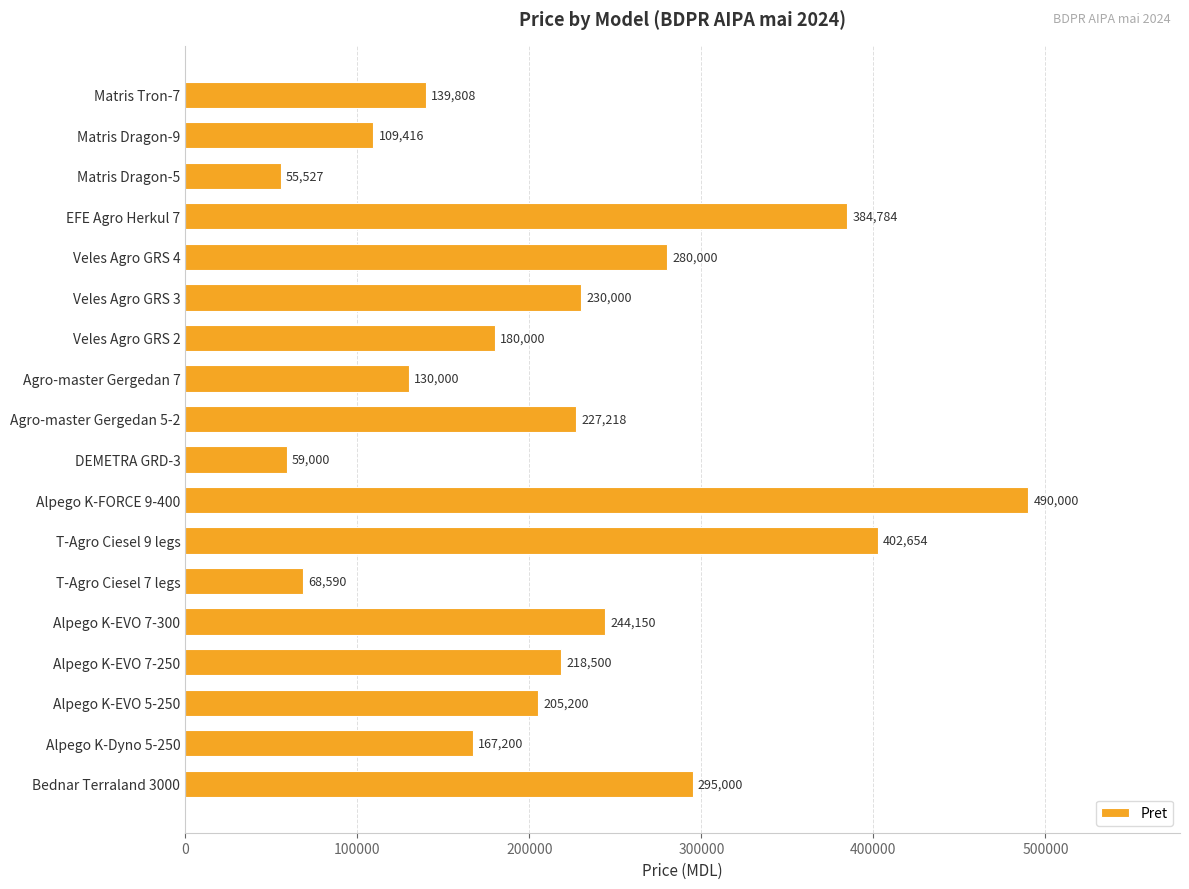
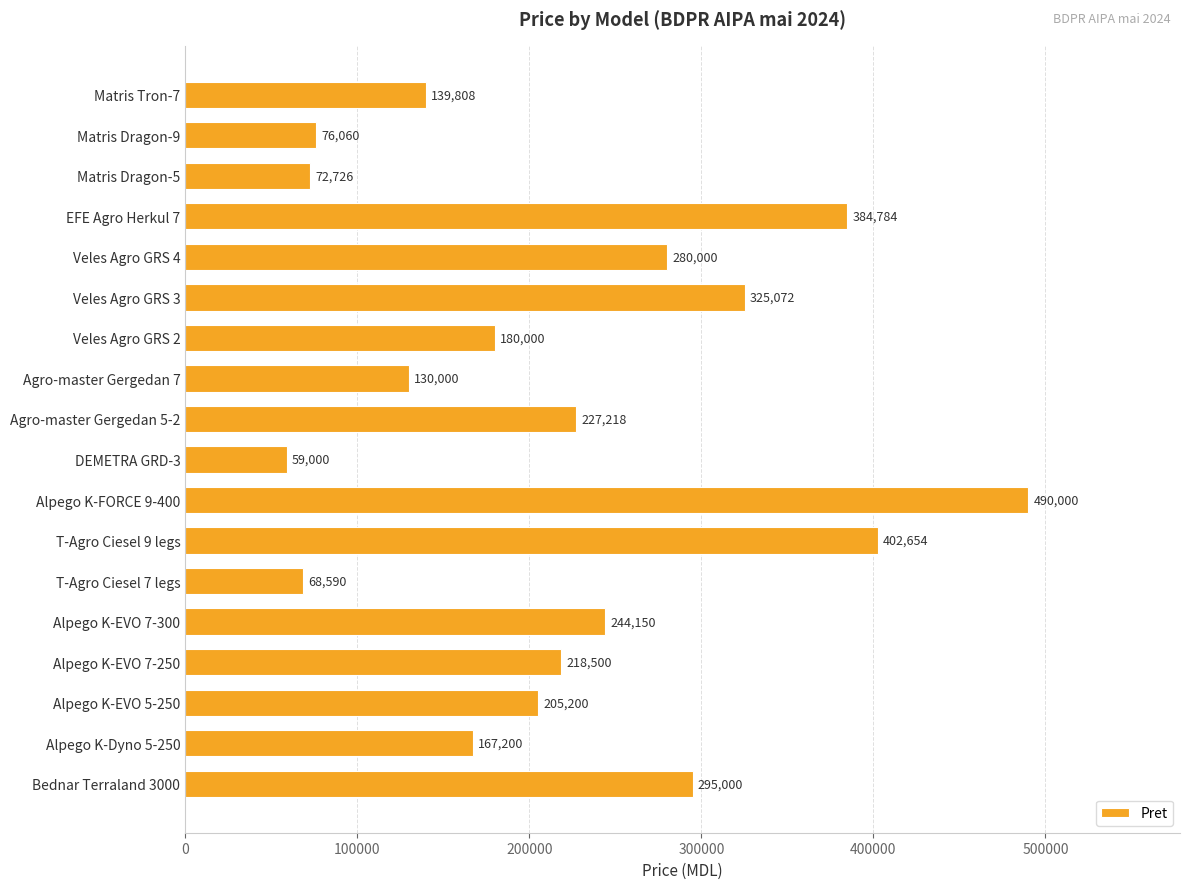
  {
    "Matris Tron-7": "139,808",
-   "Matris Dragon-9": "109,416",
-   "Matris Dragon-5": "55,527",
+   "Matris Dragon-9": "76,060",
+   "Matris Dragon-5": "72,726",
    "EFE Agro Herkul 7": "384,784",
    "Veles Agro GRS 4": "280,000",
-   "Veles Agro GRS 3": "230,000",
+   "Veles Agro GRS 3": "325,072",
    "Veles Agro GRS 2": "180,000",
    "Agro-master Gergedan 7": "130,000",
    "Agro-master Gergedan 5-2": "227,218",
    "DEMETRA GRD-3": "59,000",
    "Alpego K-FORCE 9-400": "490,000",
    "T-Agro Ciesel 9 legs": "402,654",
    "T-Agro Ciesel 7 legs": "68,590",
    "Alpego K-EVO 7-300": "244,150",
    "Alpego K-EVO 7-250": "218,500",
    "Alpego K-EVO 5-250": "205,200",
    "Alpego K-Dyno 5-250": "167,200",
    "Bednar Terraland 3000": "295,000"
  }
